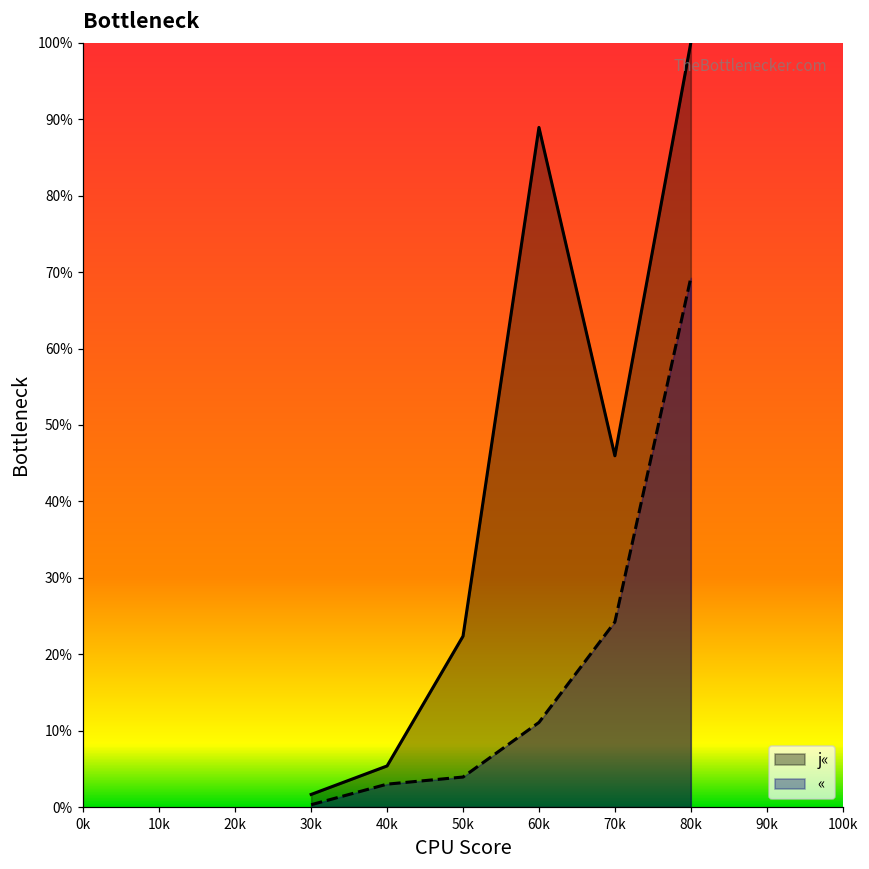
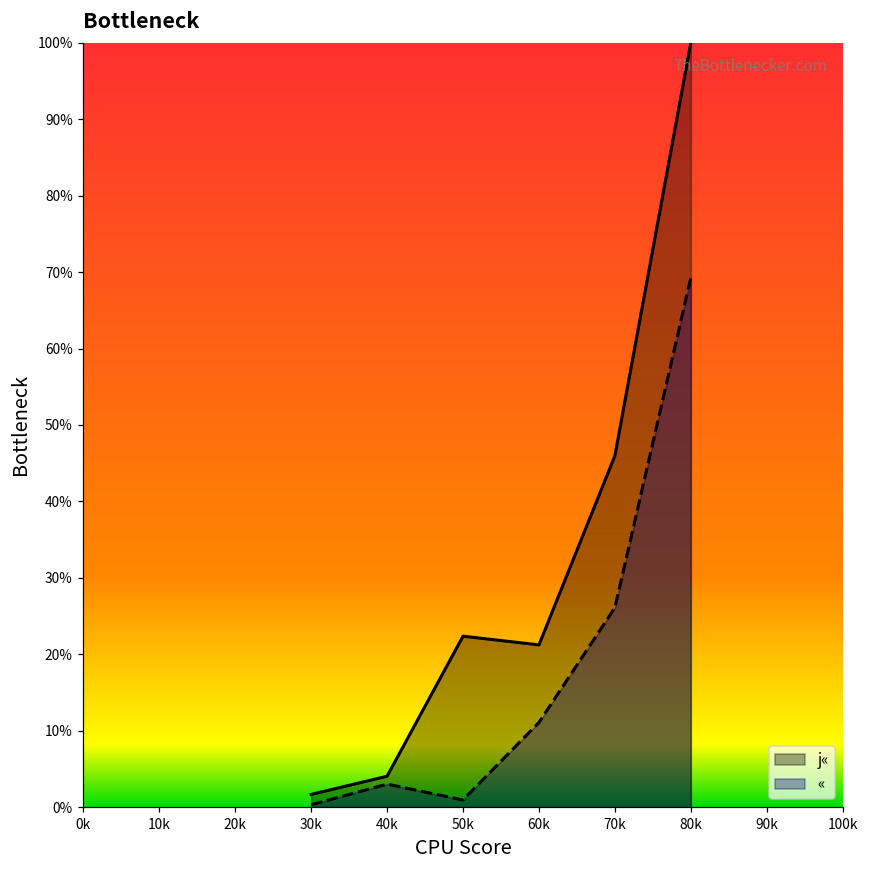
  {
    "j«": {
      "30k": "2%",
-     "40k": "5%",
+     "40k": "4%",
      "50k": "22%",
-     "60k": "89%",
+     "60k": "21%",
      "70k": "46%",
      "80k": "100%"
    },
    "«": {
      "30k": "0%",
      "40k": "3%",
-     "50k": "4%",
+     "50k": "1%",
      "60k": "11%",
-     "70k": "24%",
+     "70k": "26%",
      "80k": "69%"
    }
  }
